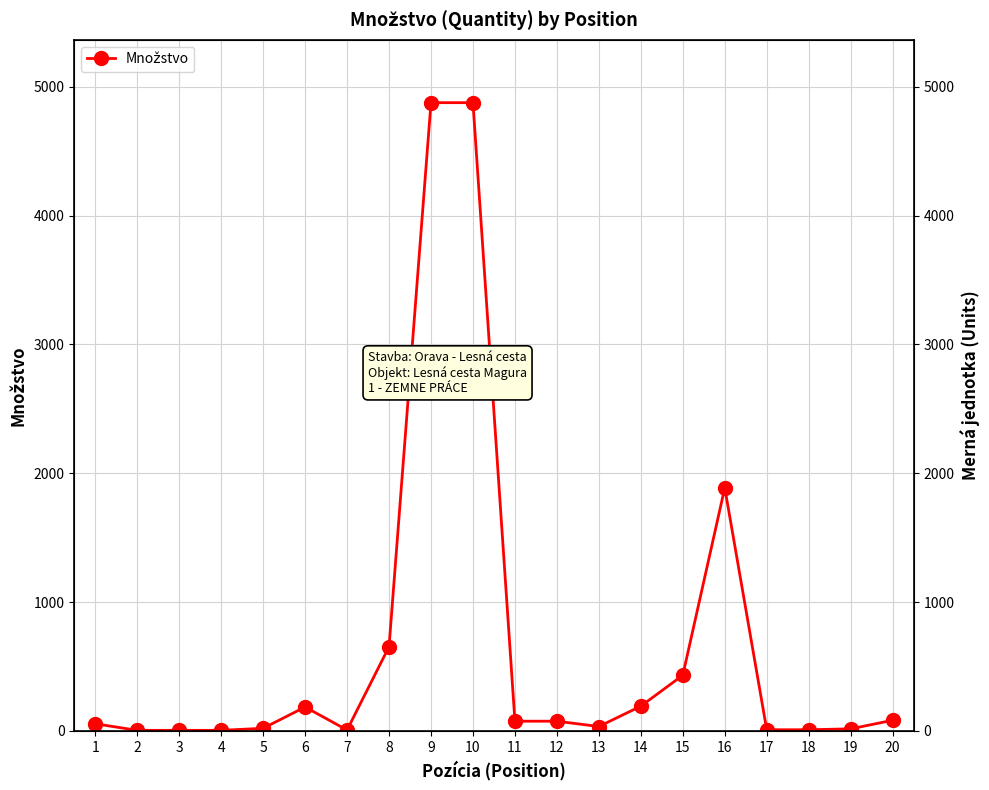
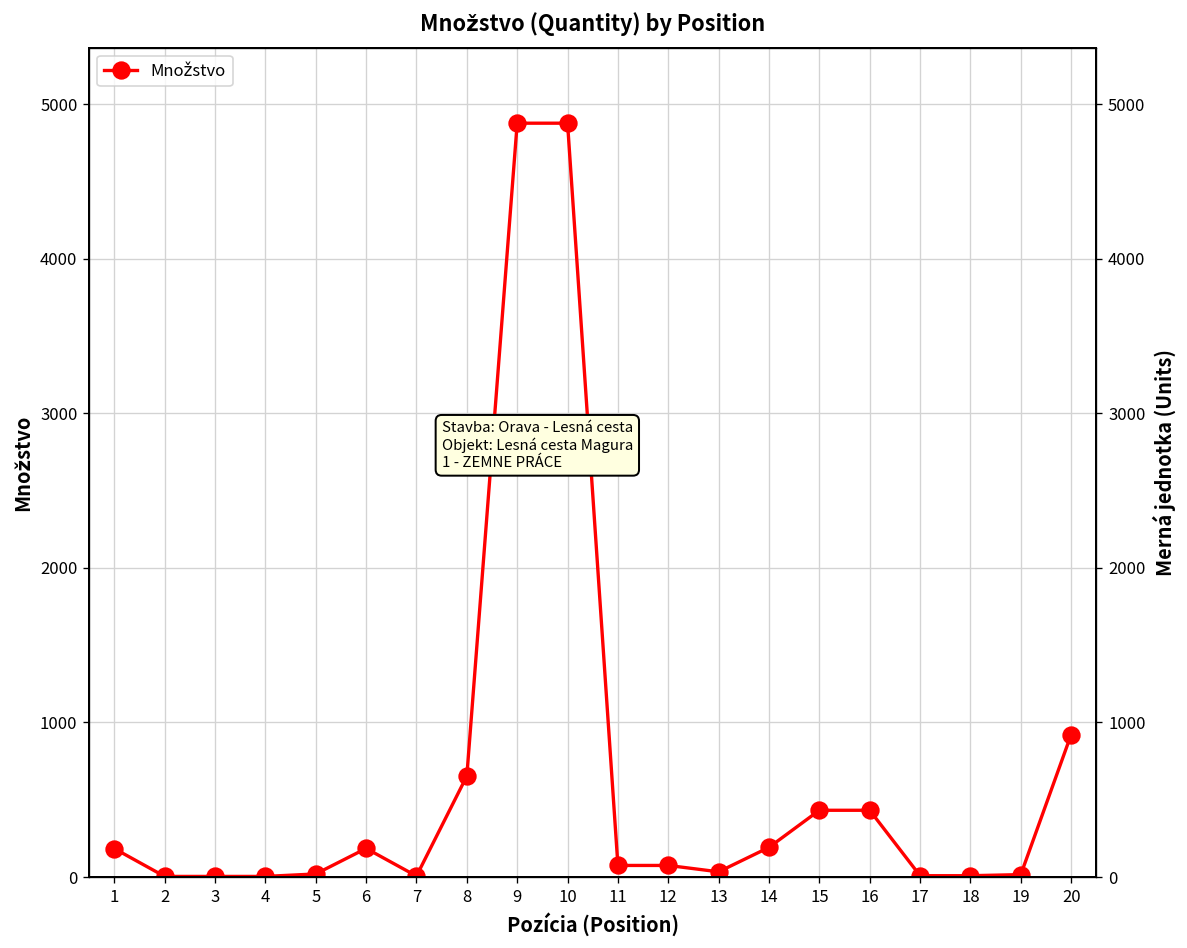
  {
-   "1": 60,
+   "1": 180,
    "2": 0,
    "3": 0,
    "4": 0,
    "5": 20,
    "6": 190,
    "7": 10,
    "8": 650,
    "9": 4880,
    "10": 4880,
    "11": 80,
    "12": 80,
    "13": 30,
    "14": 190,
    "15": 430,
-   "16": 1890,
+   "16": 430,
    "17": 10,
    "18": 10,
    "19": 20,
-   "20": 80
+   "20": 920
  }
